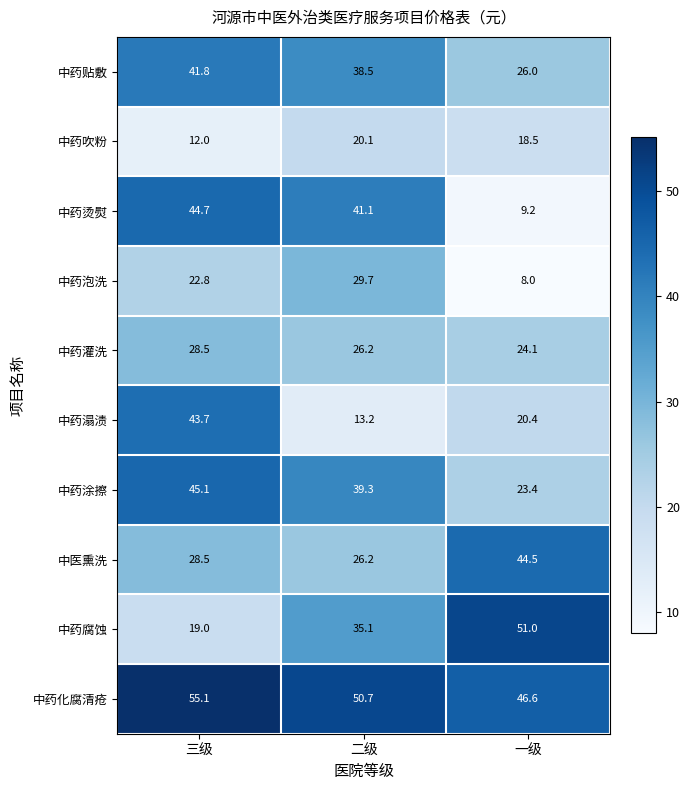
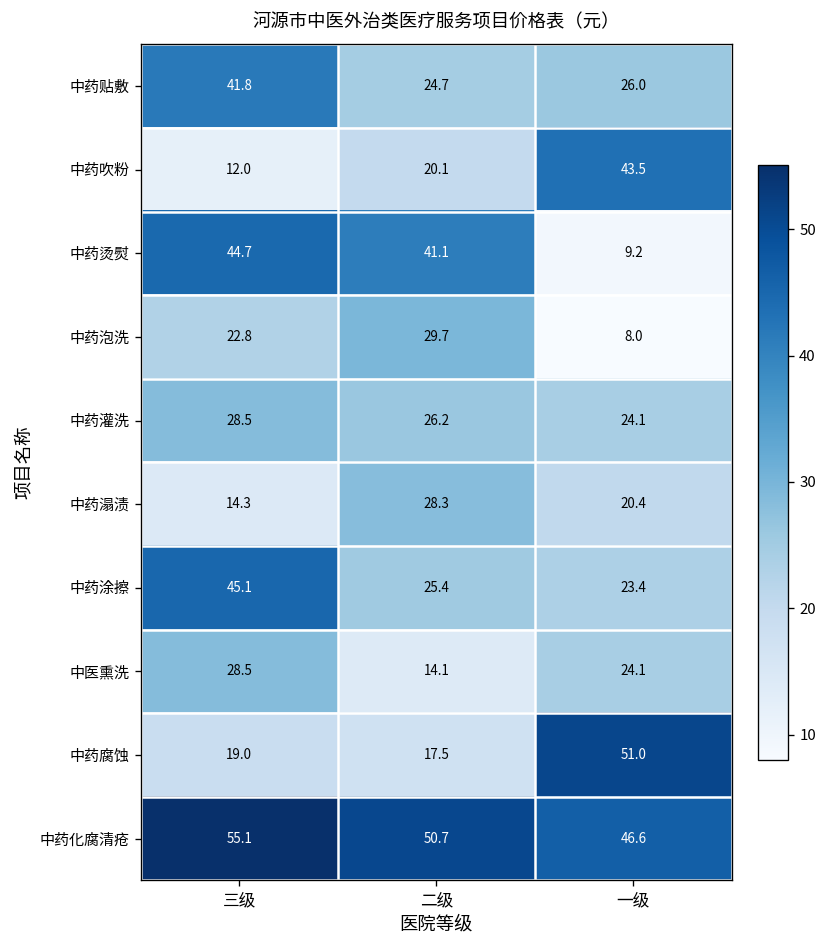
  {
    "中药贴敷": {
      "三级": 41.8,
-     "二级": 38.5,
+     "二级": 24.7,
      "一级": 26.0
    },
    "中药吹粉": {
      "三级": 12.0,
      "二级": 20.1,
-     "一级": 18.5
+     "一级": 43.5
    },
    "中药烫熨": {
      "三级": 44.7,
      "二级": 41.1,
      "一级": 9.2
    },
    "中药泡洗": {
      "三级": 22.8,
      "二级": 29.7,
      "一级": 8.0
    },
    "中药灌洗": {
      "三级": 28.5,
      "二级": 26.2,
      "一级": 24.1
    },
    "中药溻渍": {
-     "三级": 43.7,
-     "二级": 13.2,
+     "三级": 14.3,
+     "二级": 28.3,
      "一级": 20.4
    },
    "中药涂擦": {
      "三级": 45.1,
-     "二级": 39.3,
+     "二级": 25.4,
      "一级": 23.4
    },
    "中医熏洗": {
      "三级": 28.5,
-     "二级": 26.2,
-     "一级": 44.5
+     "二级": 14.1,
+     "一级": 24.1
    },
    "中药腐蚀": {
      "三级": 19.0,
-     "二级": 35.1,
+     "二级": 17.5,
      "一级": 51.0
    },
    "中药化腐清疮": {
      "三级": 55.1,
      "二级": 50.7,
      "一级": 46.6
    }
  }
